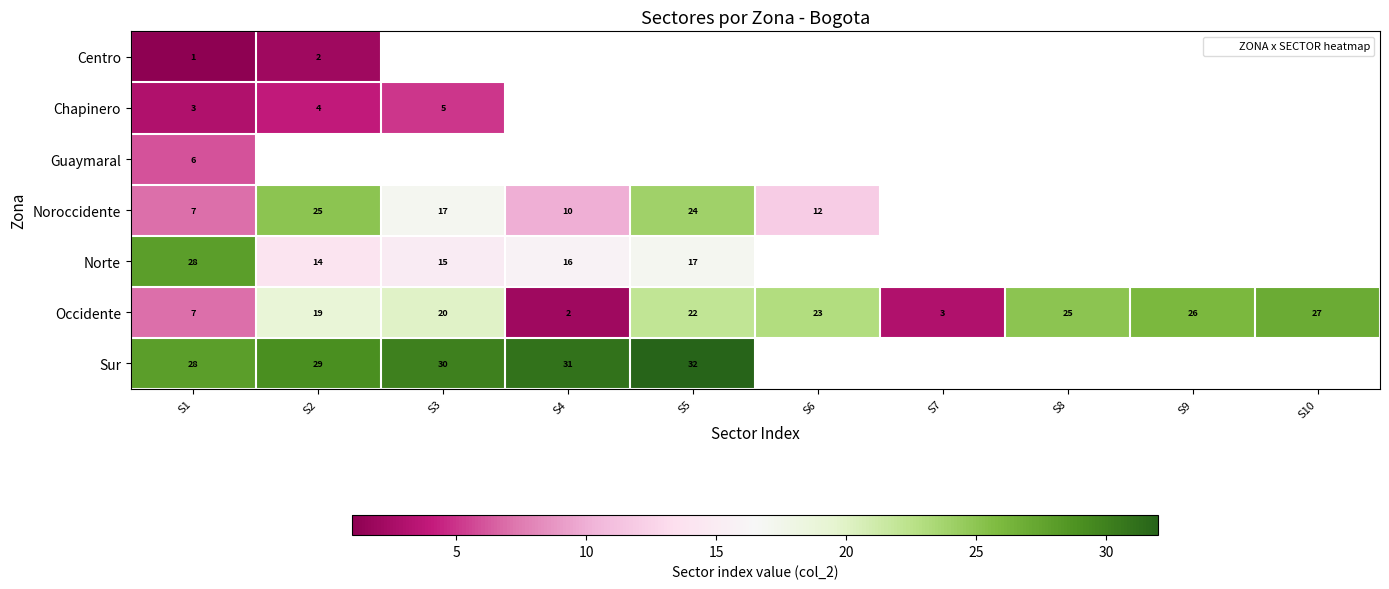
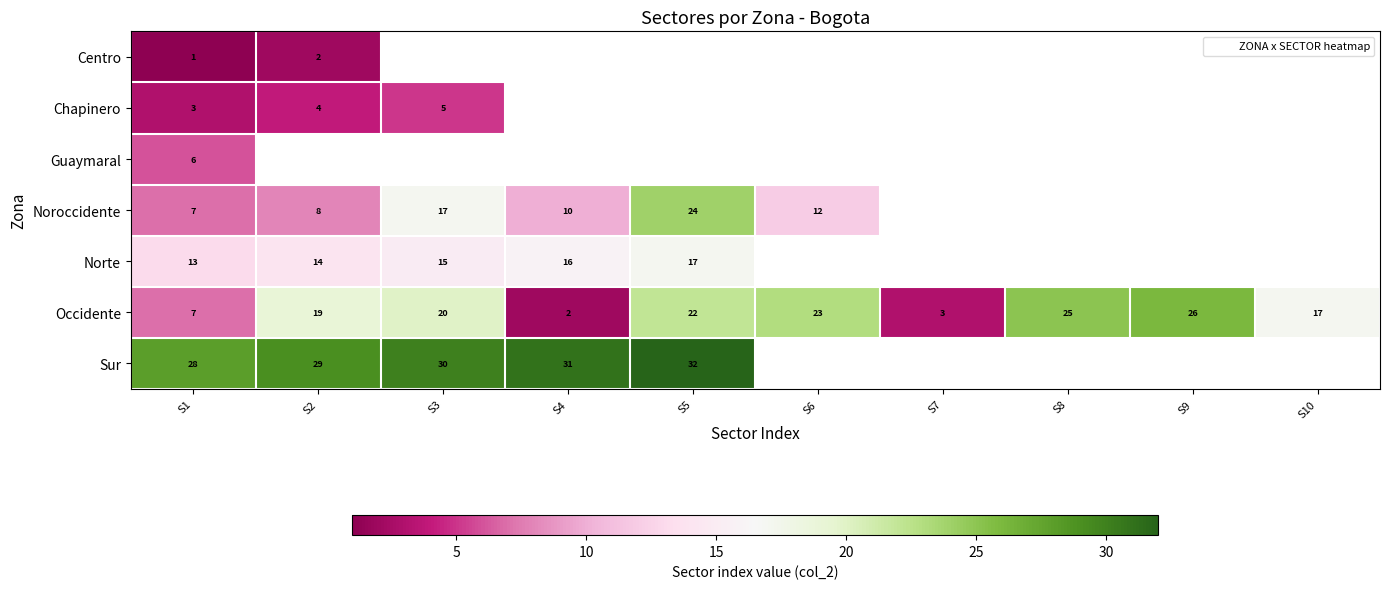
  {
    "Centro": {
      "S1": 1,
      "S2": 2
    },
    "Chapinero": {
      "S1": 3,
      "S2": 4,
      "S3": 5
    },
    "Guaymaral": {
      "S1": 6
    },
    "Noroccidente": {
      "S1": 7,
-     "S2": 25,
+     "S2": 8,
      "S3": 17,
      "S4": 10,
      "S5": 24,
      "S6": 12
    },
    "Norte": {
-     "S1": 28,
+     "S1": 13,
      "S2": 14,
      "S3": 15,
      "S4": 16,
      "S5": 17
    },
    "Occidente": {
      "S1": 7,
      "S2": 19,
      "S3": 20,
      "S4": 2,
      "S5": 22,
      "S6": 23,
      "S7": 3,
      "S8": 25,
      "S9": 26,
-     "S10": 27
+     "S10": 17
    },
    "Sur": {
      "S1": 28,
      "S2": 29,
      "S3": 30,
      "S4": 31,
      "S5": 32
    }
  }
